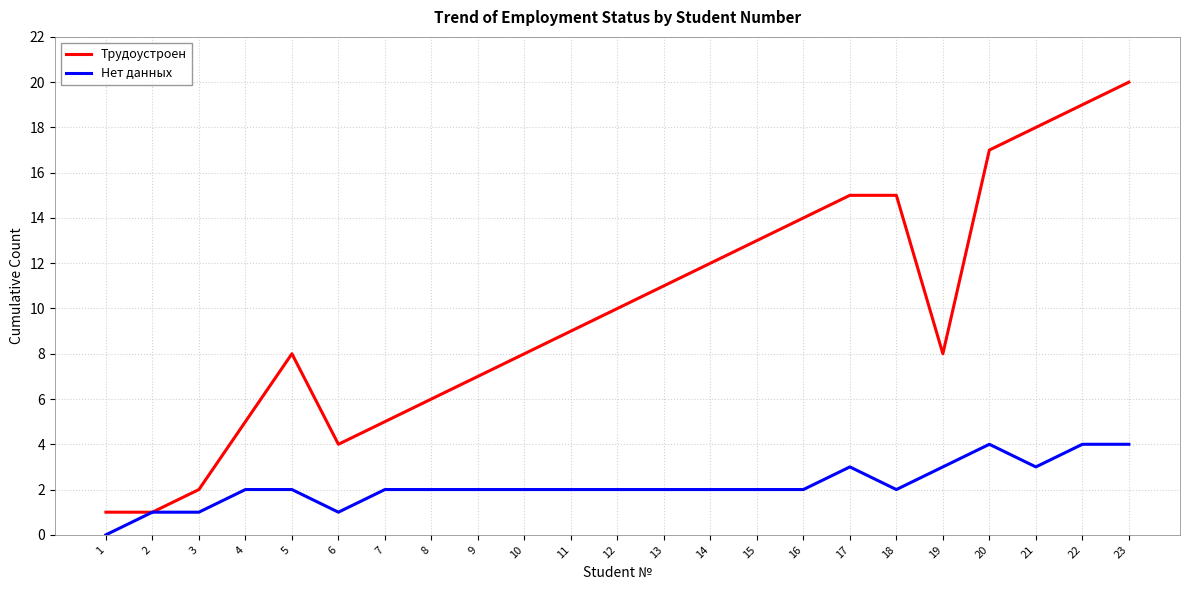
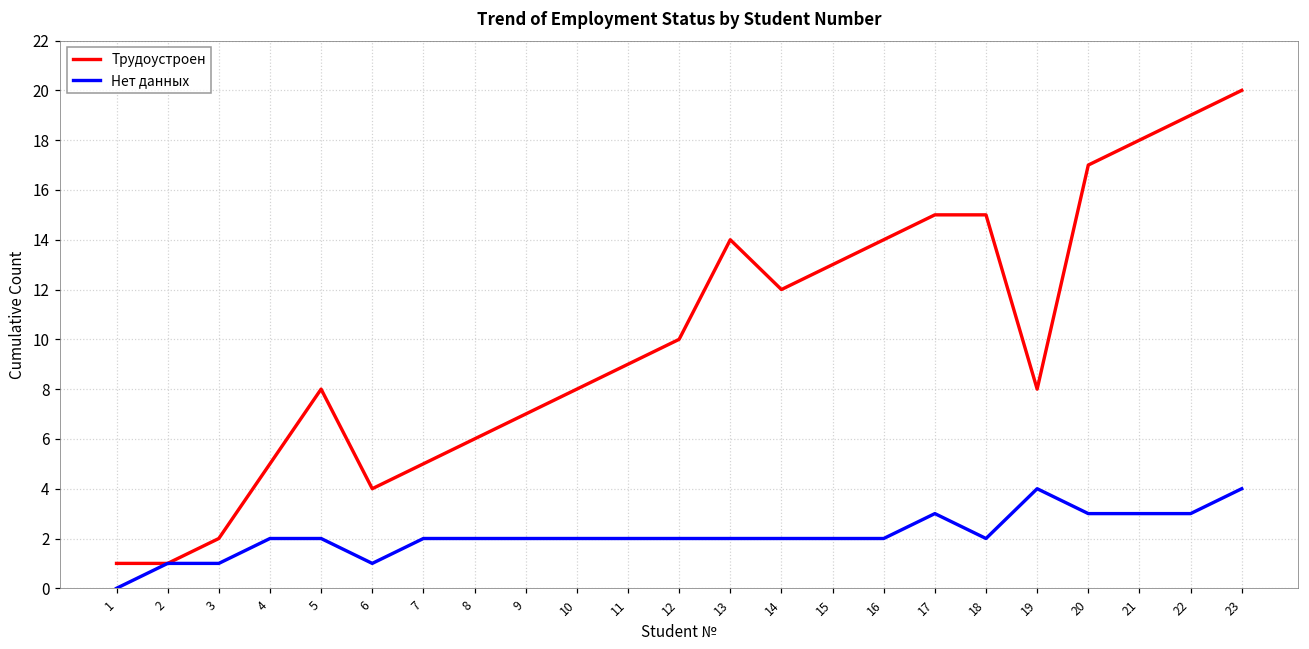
  {
    "Трудоустроен": {
      "1": 1,
      "3": 2,
      "4": 5,
      "5": 8,
      "6": 4,
      "7": 5,
      "8": 6,
      "9": 7,
      "10": 8,
      "11": 9,
      "12": 10,
-     "13": 11,
+     "13": 14,
      "14": 12,
      "15": 13,
      "16": 14,
      "17": 15,
      "18": 15,
      "19": 8,
      "20": 17,
      "21": 18,
      "22": 19,
      "23": 20
    },
    "Нет данных": {
      "1": 0,
      "3": 1,
      "4": 2,
      "5": 2,
      "6": 1,
      "7": 2,
      "8": 2,
      "9": 2,
      "10": 2,
      "11": 2,
      "12": 2,
      "13": 2,
      "14": 2,
      "15": 2,
      "16": 2,
      "17": 3,
      "18": 2,
-     "19": 3,
-     "20": 4,
+     "19": 4,
+     "20": 3,
      "21": 3,
-     "22": 4,
+     "22": 3,
      "23": 4
    }
  }
